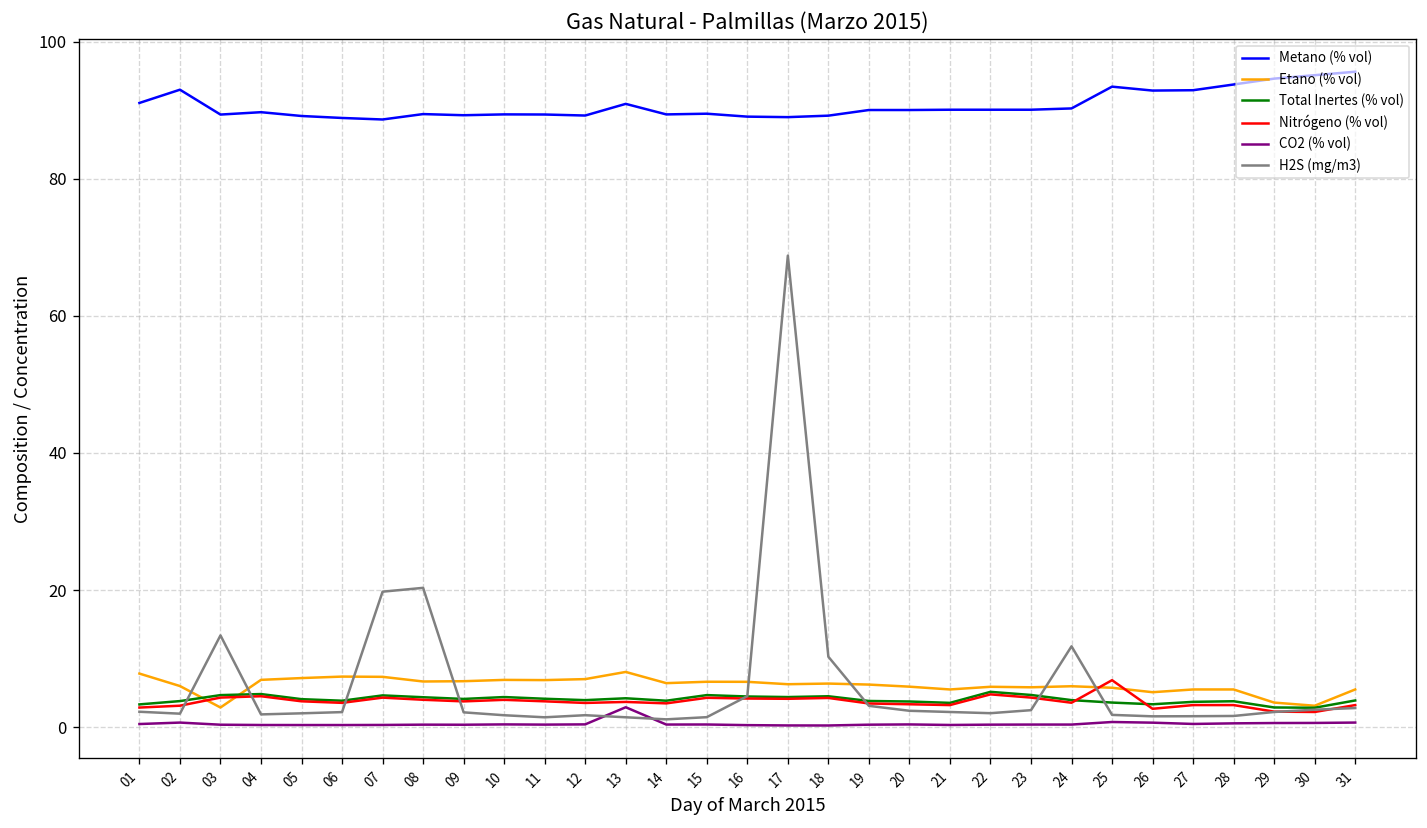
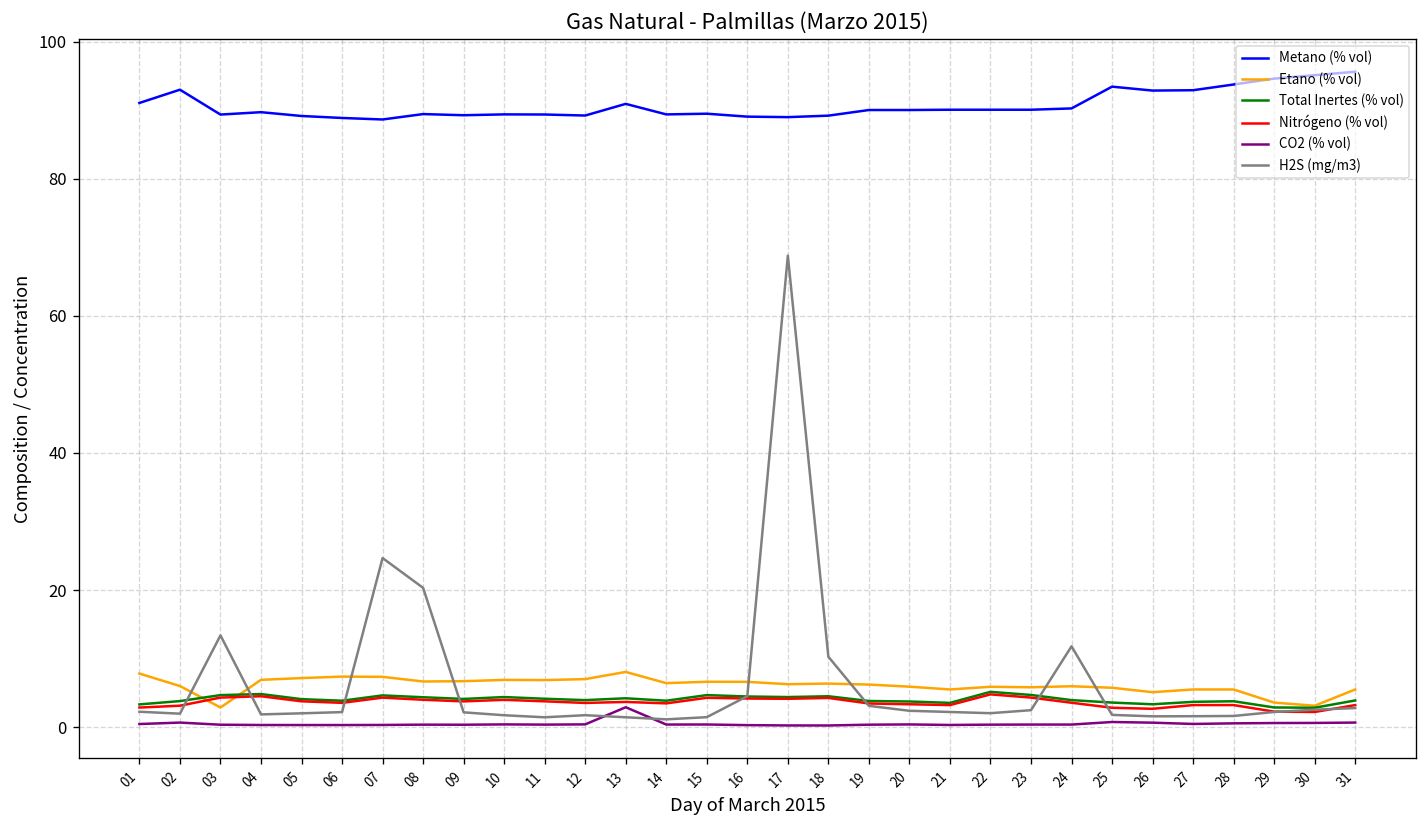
  {
    "Metano (% vol)": {
      "01": 91,
      "02": 93,
      "03": 89,
      "04": 90,
      "05": 89,
      "06": 89,
      "07": 89,
      "08": 89,
      "09": 89,
      "10": 89,
      "11": 89,
      "12": 89,
      "13": 91,
      "14": 89,
      "15": 89,
      "16": 89,
      "17": 89,
      "18": 89,
      "19": 90,
      "20": 90,
      "21": 90,
      "22": 90,
      "23": 90,
      "24": 90,
      "25": 93,
      "26": 93,
      "27": 93,
      "28": 94
    },
    "Etano (% vol)": {
      "01": 8,
      "02": 6,
      "03": 3,
      "04": 7,
      "05": 7,
      "06": 7,
      "07": 7,
      "08": 7,
      "09": 7,
      "10": 7,
      "11": 7,
      "12": 7,
      "13": 8,
      "14": 6,
      "15": 7,
      "16": 7,
      "17": 6,
      "18": 6,
      "19": 6,
      "20": 6,
      "21": 6,
      "22": 6,
      "23": 6,
      "24": 6,
      "25": 6,
      "26": 5,
      "27": 6,
      "28": 6,
      "29": 4,
      "31": 6
    },
    "Total Inertes (% vol)": {
      "01": 3,
      "02": 4,
      "13": 4,
      "25": 4,
      "26": 3,
      "27": 4,
      "28": 4,
      "29": 3,
      "31": 4
    },
    "Nitrógeno (% vol)": {
      "01": 3,
      "02": 3,
      "13": 4,
-     "25": 7,
+     "25": 3,
      "26": 3,
      "27": 3,
      "28": 3
    },
    "CO2 (% vol)": {
      "01": 0,
      "02": 1,
      "03": 0,
      "04": 0,
      "05": 0,
      "06": 0,
      "07": 0,
      "08": 0,
      "09": 0,
      "10": 0,
      "11": 0,
      "12": 0,
      "13": 3,
      "14": 0,
      "15": 0,
      "16": 0,
      "17": 0,
      "18": 0,
      "19": 0,
      "20": 0,
      "21": 0,
      "22": 0,
      "23": 0,
      "24": 0,
      "25": 1,
      "26": 1,
      "27": 0,
      "28": 1,
      "29": 1,
      "30": 1,
      "31": 1
    },
    "H2S (mg/m3)": {
      "01": 2,
      "02": 2,
      "03": 13,
      "04": 2,
      "05": 2,
      "06": 2,
-     "07": 20,
+     "07": 25,
      "08": 20,
      "09": 2,
      "10": 2,
      "11": 1,
      "12": 2,
      "13": 1,
      "14": 1,
      "15": 1,
      "17": 69,
      "18": 10,
      "20": 2,
      "21": 2,
      "22": 2,
      "23": 2,
      "24": 12,
      "25": 2,
      "26": 2,
      "27": 2,
      "28": 2
    }
  }
